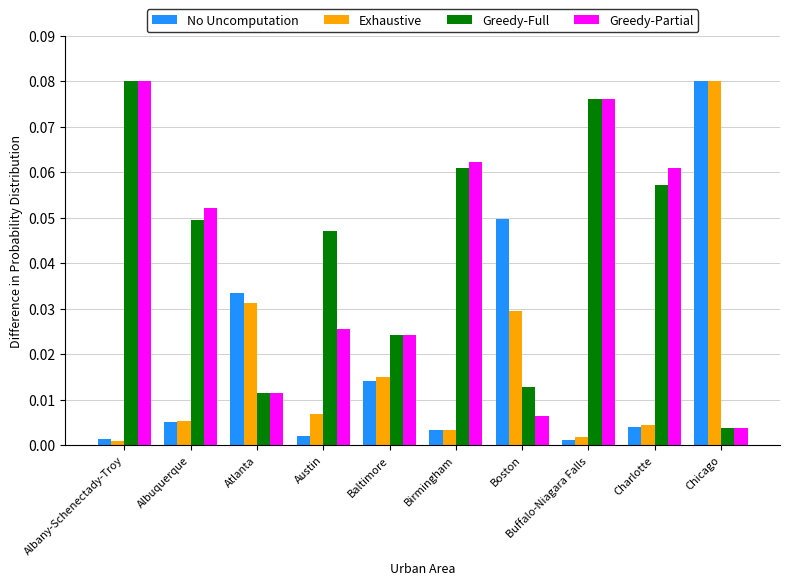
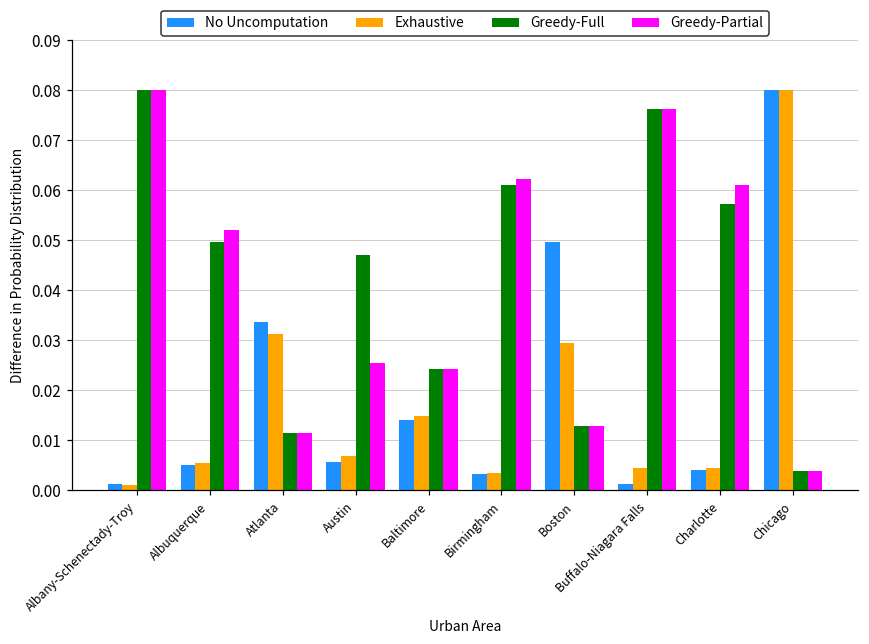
  {
    "No Uncomputation": {
      "Albany-Schenectady-Troy": 0.001,
      "Albuquerque": 0.005,
      "Atlanta": 0.034,
-     "Austin": 0.002,
+     "Austin": 0.005,
      "Baltimore": 0.014,
      "Birmingham": 0.003,
      "Boston": 0.050,
      "Buffalo-Niagara Falls": 0.001,
      "Charlotte": 0.004,
      "Chicago": 0.080
    },
    "Exhaustive": {
      "Albany-Schenectady-Troy": 0.001,
      "Albuquerque": 0.005,
      "Atlanta": 0.031,
      "Austin": 0.007,
      "Baltimore": 0.015,
      "Birmingham": 0.003,
      "Boston": 0.029,
-     "Buffalo-Niagara Falls": 0.002,
+     "Buffalo-Niagara Falls": 0.004,
      "Charlotte": 0.004,
      "Chicago": 0.080
    },
    "Greedy-Full": {
      "Albany-Schenectady-Troy": 0.080,
      "Albuquerque": 0.050,
      "Atlanta": 0.011,
      "Austin": 0.047,
      "Baltimore": 0.024,
      "Birmingham": 0.061,
      "Boston": 0.013,
      "Buffalo-Niagara Falls": 0.076,
      "Charlotte": 0.057,
      "Chicago": 0.004
    },
    "Greedy-Partial": {
      "Albany-Schenectady-Troy": 0.080,
      "Albuquerque": 0.052,
      "Atlanta": 0.011,
      "Austin": 0.025,
      "Baltimore": 0.024,
      "Birmingham": 0.062,
-     "Boston": 0.006,
+     "Boston": 0.013,
      "Buffalo-Niagara Falls": 0.076,
      "Charlotte": 0.061,
      "Chicago": 0.004
    }
  }
